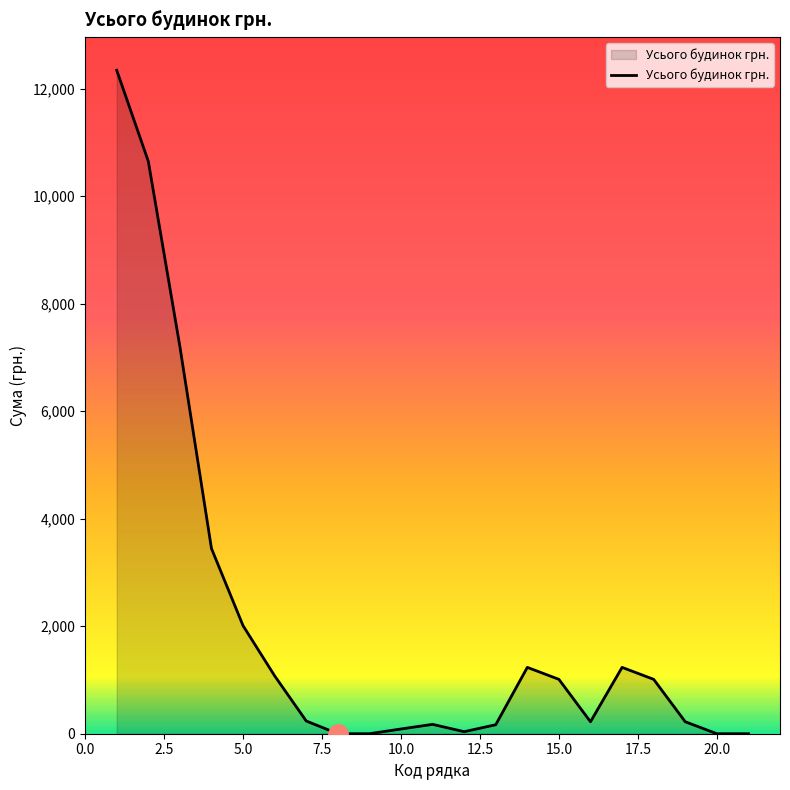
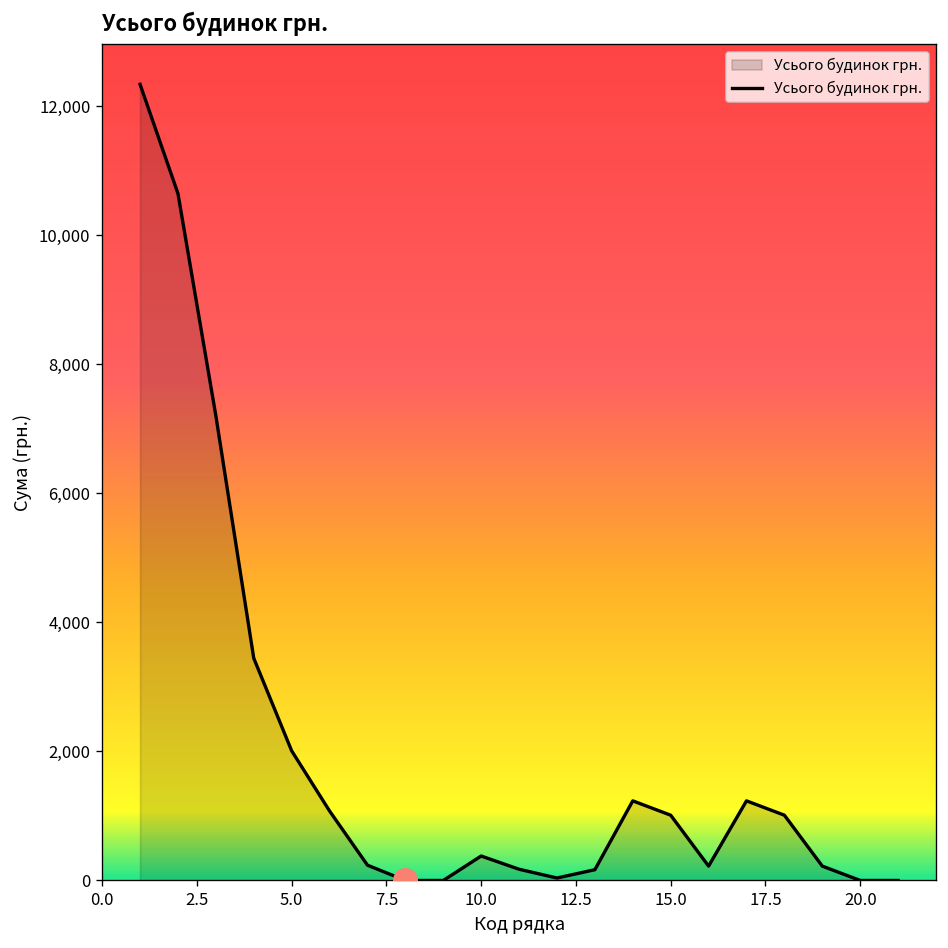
  {
    "Усього будинок грн.": {
      "5.0": "2,000",
-     "10.0": "100",
+     "10.0": "400",
      "15.0": "1,000",
      "20.0": "0"
    }
  }
